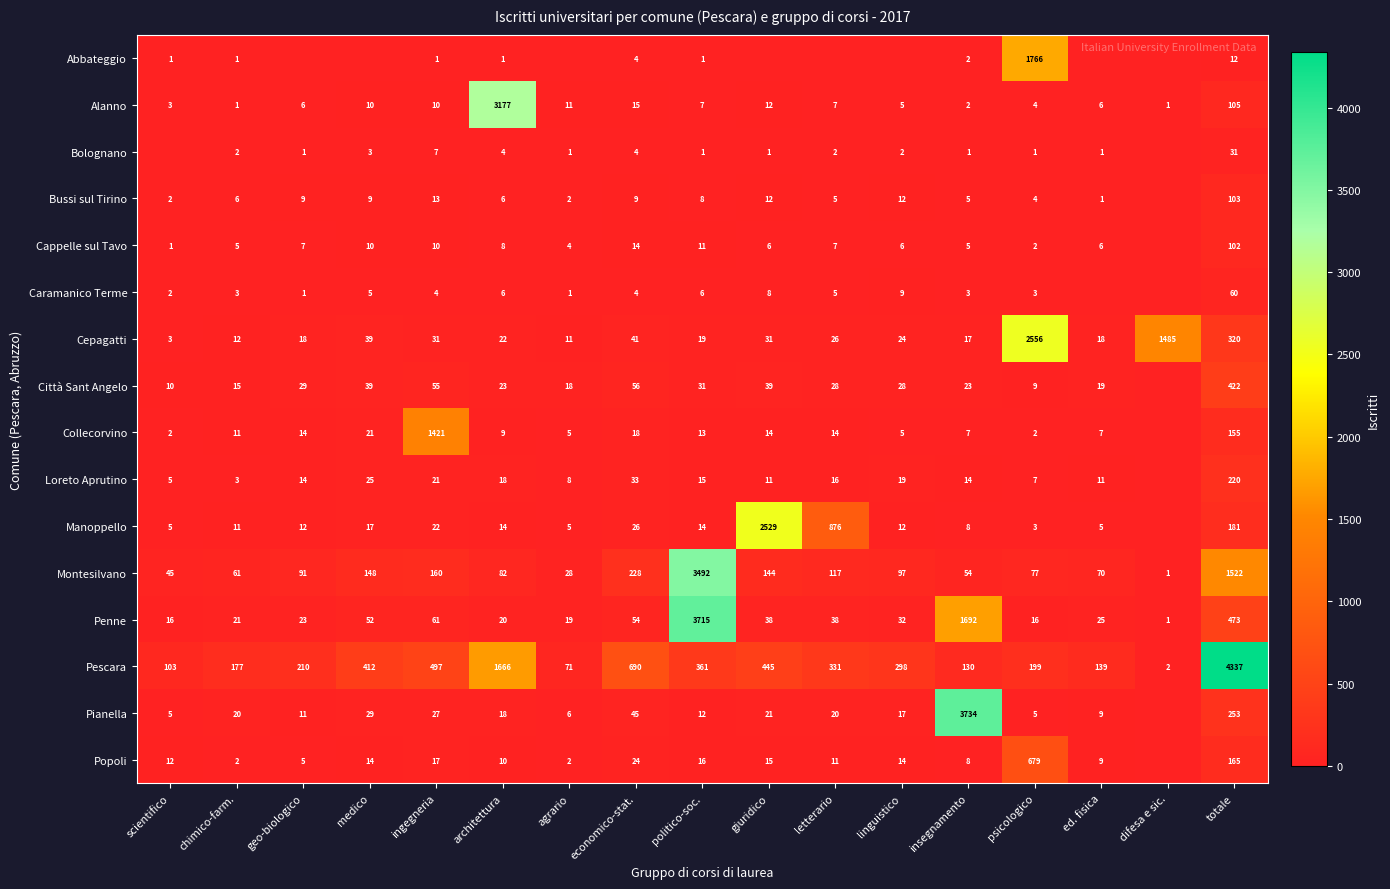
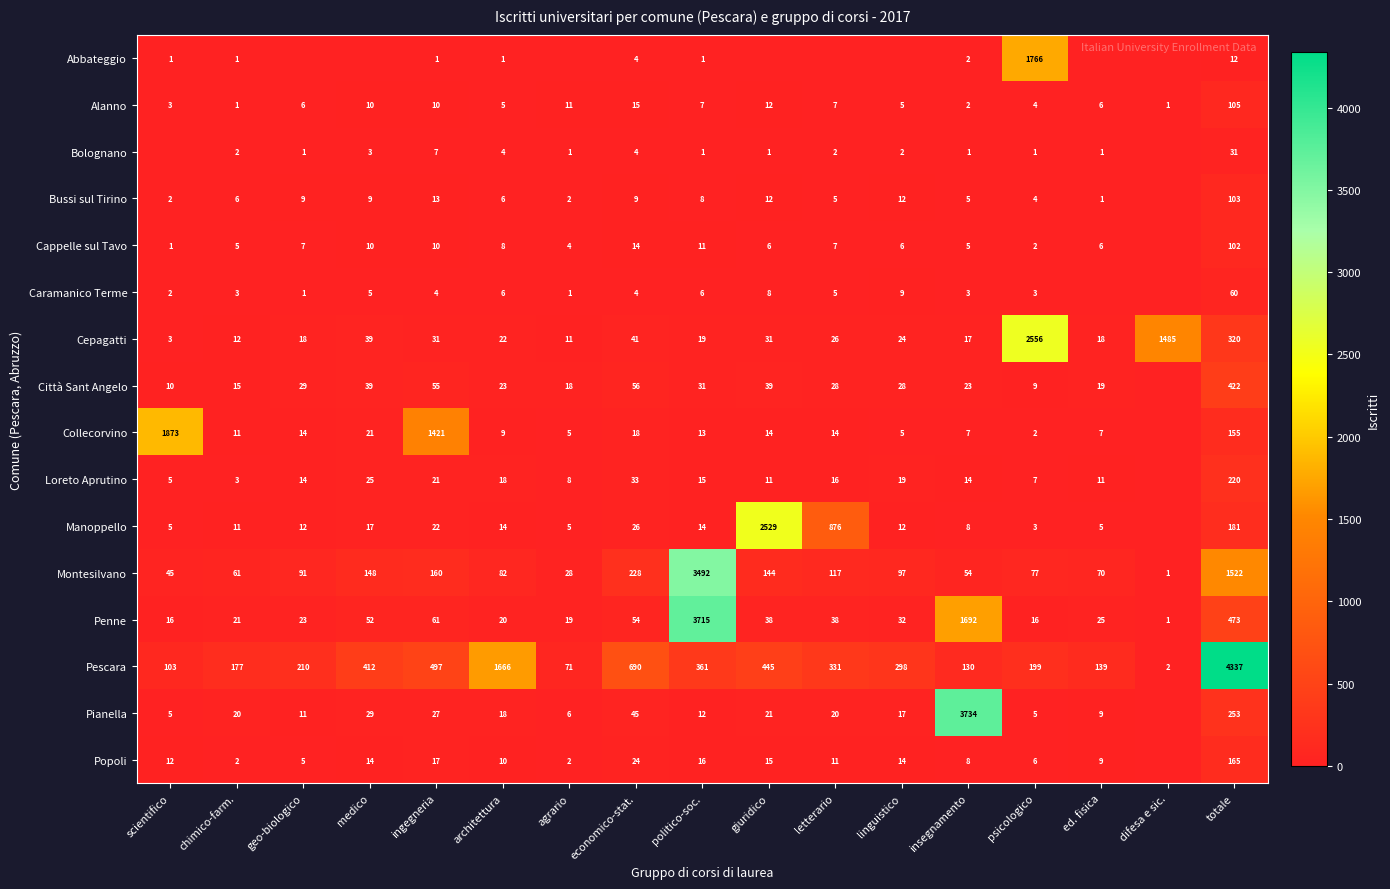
  {
    "Alanno": {
      "scientifico": 3,
      "chimico-farm.": 1,
      "geo-biologico": 6,
      "medico": 10,
      "ingegneria": 10,
-     "architettura": 3177,
+     "architettura": 5,
      "agrario": 11,
      "economico-stat.": 15,
      "politico-soc.": 7,
      "giuridico": 12,
      "letterario": 7,
      "linguistico": 5,
      "insegnamento": 2,
      "psicologico": 4,
      "ed. fisica": 6,
      "difesa e sic.": 1,
      "totale": 105
    },
    "Collecorvino": {
-     "scientifico": 2,
+     "scientifico": 1873,
      "chimico-farm.": 11,
      "geo-biologico": 14,
      "medico": 21,
      "ingegneria": 1421,
      "architettura": 9,
      "agrario": 5,
      "economico-stat.": 18,
      "politico-soc.": 13,
      "giuridico": 14,
      "letterario": 14,
      "linguistico": 5,
      "insegnamento": 7,
      "psicologico": 2,
      "ed. fisica": 7,
      "totale": 155
    },
    "Popoli": {
      "scientifico": 12,
      "chimico-farm.": 2,
      "geo-biologico": 5,
      "medico": 14,
      "ingegneria": 17,
      "architettura": 10,
      "agrario": 2,
      "economico-stat.": 24,
      "politico-soc.": 16,
      "giuridico": 15,
      "letterario": 11,
      "linguistico": 14,
      "insegnamento": 8,
-     "psicologico": 679,
+     "psicologico": 6,
      "ed. fisica": 9,
      "totale": 165
    }
  }
